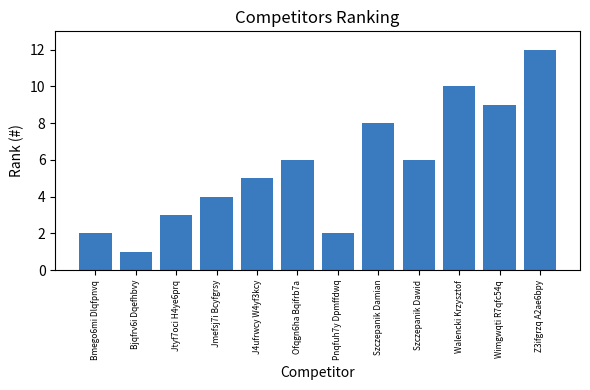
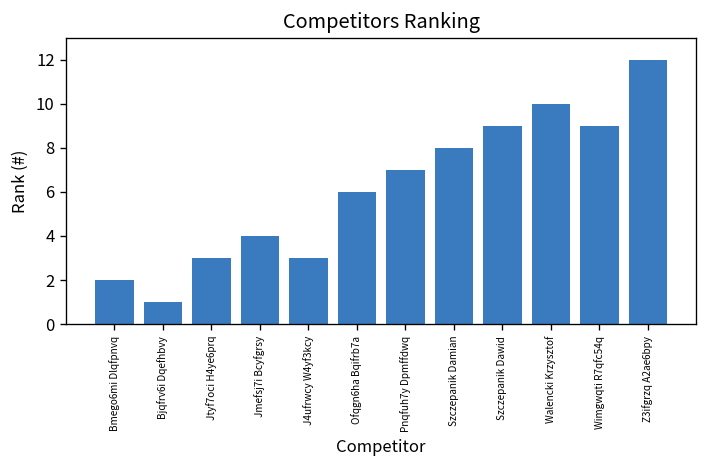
  {
    "Bmego6mi Dlqfpnvq": 2,
    "Bjqfrv6i Dqefhbvy": 1,
    "Jtyf7oci H4ye6prq": 3,
    "Jmefsj7i Bcyfgrsy": 4,
-   "J4ufrwcy W4yf3kcy": 5,
+   "J4ufrwcy W4yf3kcy": 3,
    "Ofqgn6ha Bqifrb7a": 6,
-   "Pnqfuh7y Dpmffdwq": 2,
+   "Pnqfuh7y Dpmffdwq": 7,
    "Szczepanik Damian": 8,
-   "Szczepanik Dawid": 6,
+   "Szczepanik Dawid": 9,
    "Walencki Krzysztof": 10,
    "Wimgwqti R7qfc54q": 9,
    "Z3ifgrzq A2ae6bpy": 12
  }
